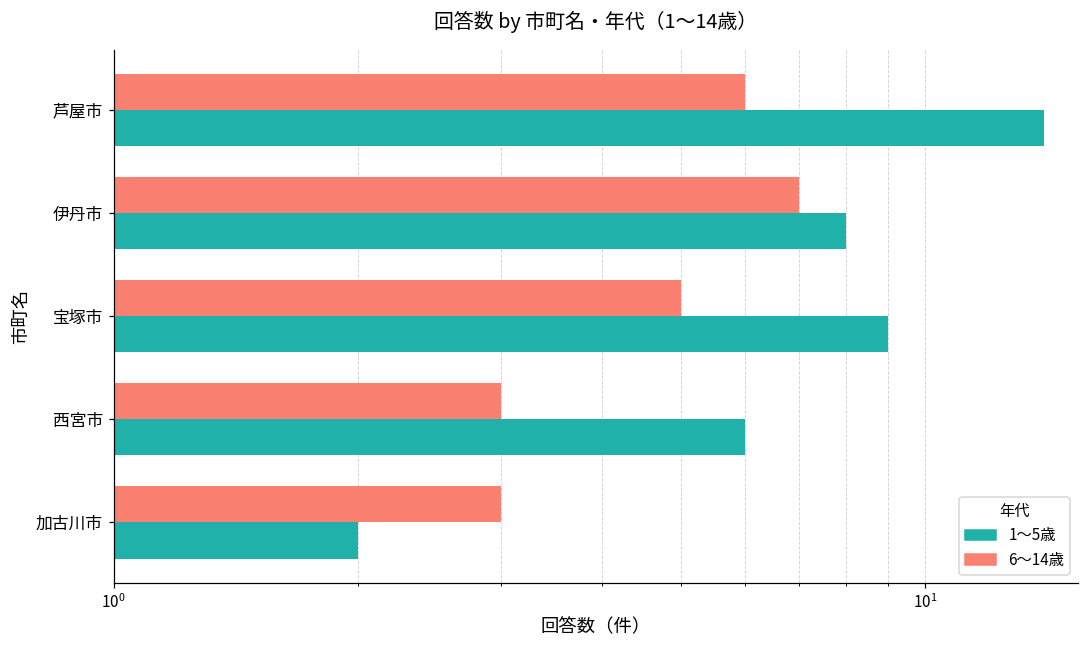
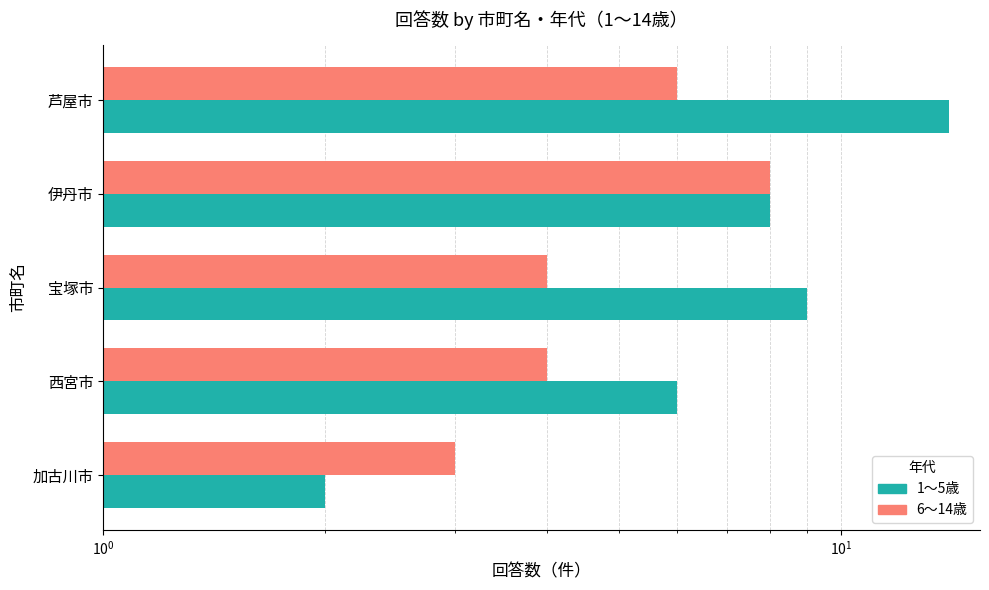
  {
    "1～5歳": {
      "芦屋市": 14,
      "伊丹市": 8,
      "宝塚市": 9,
      "西宮市": 6,
      "加古川市": 2
    },
    "6～14歳": {
      "芦屋市": 6,
-     "伊丹市": 7,
-     "宝塚市": 5,
-     "西宮市": 3,
+     "伊丹市": 8,
+     "宝塚市": 4,
+     "西宮市": 4,
      "加古川市": 3
    }
  }
